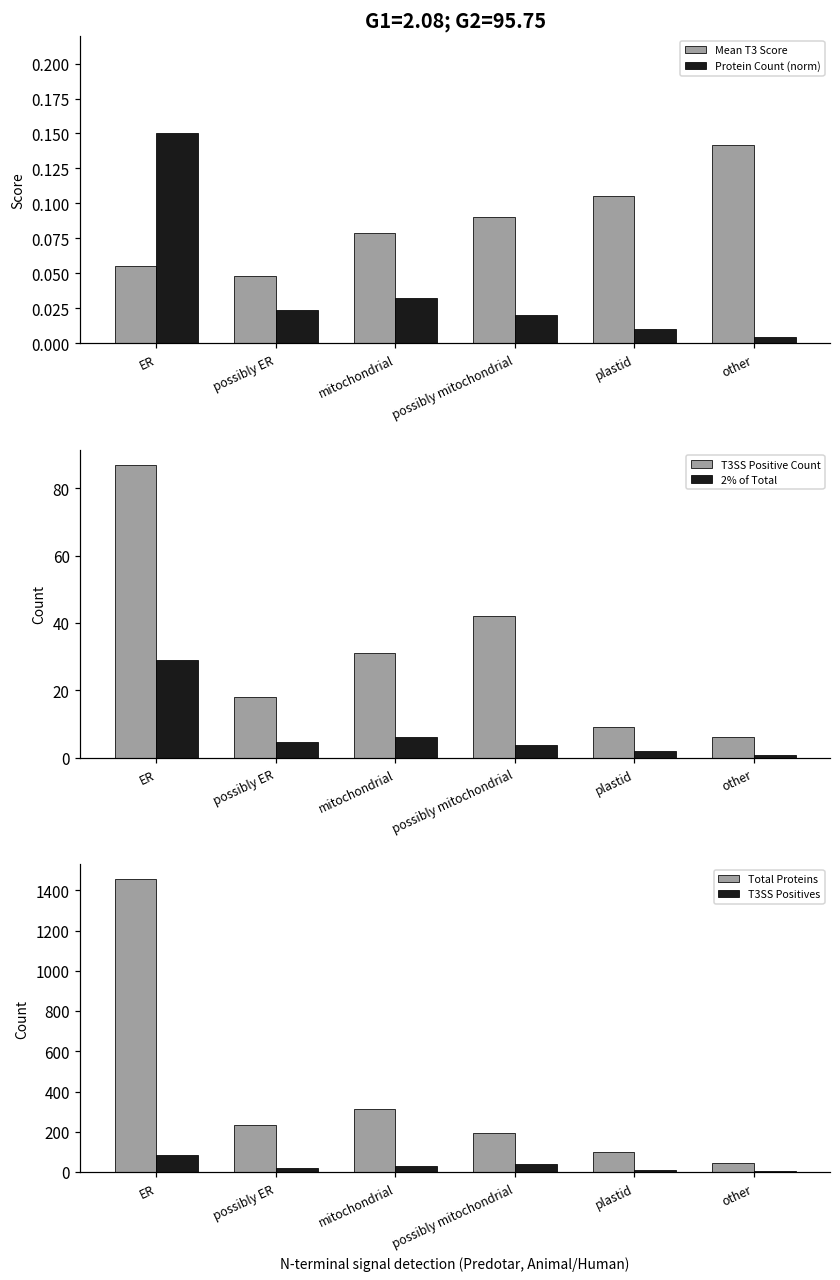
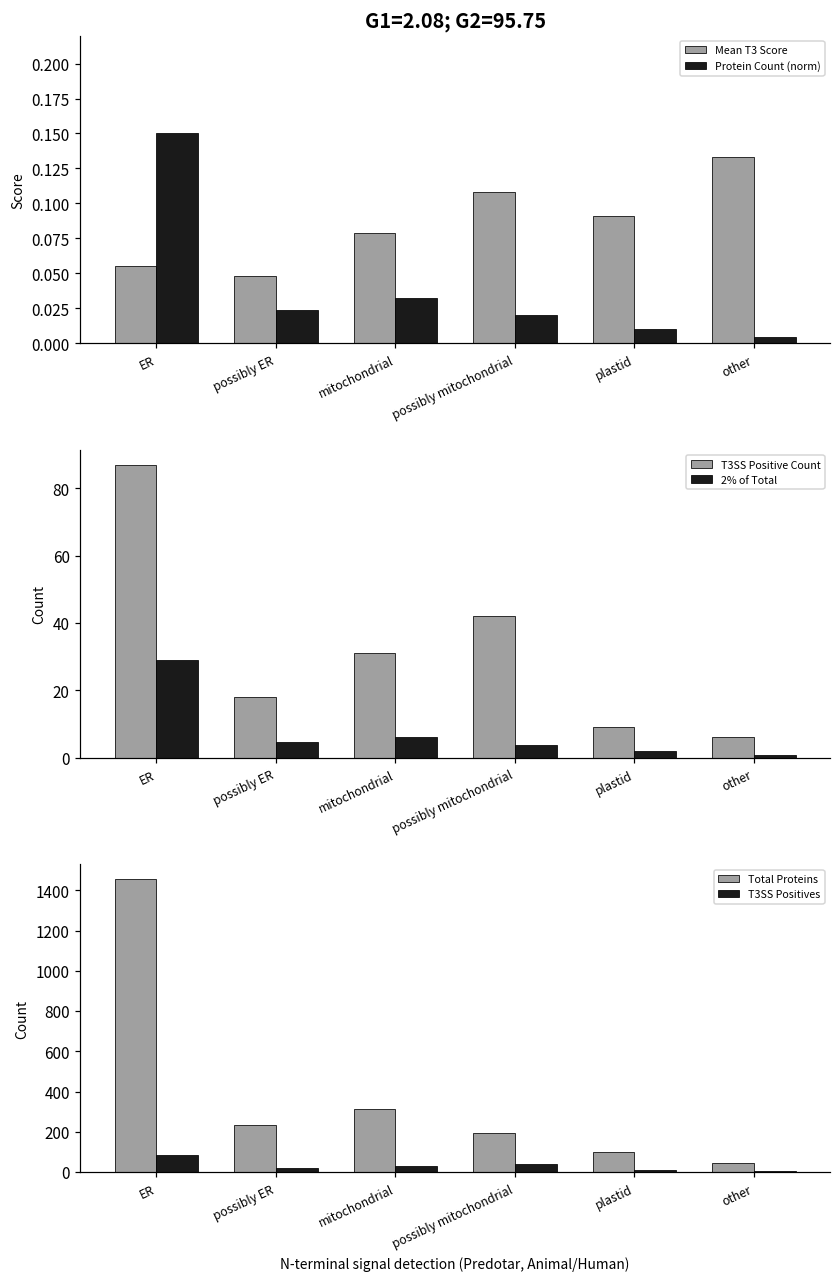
  {
    "G1=2.08; G2=95.75": {
      "Mean T3 Score": {
        "ER": 0.055,
        "possibly ER": 0.048,
        "mitochondrial": 0.079,
-       "possibly mitochondrial": 0.090,
-       "plastid": 0.105,
-       "other": 0.142
+       "possibly mitochondrial": 0.108,
+       "plastid": 0.091,
+       "other": 0.133
      },
      "Protein Count (norm)": {
        "ER": 0.150,
        "possibly ER": 0.024,
        "mitochondrial": 0.032,
        "possibly mitochondrial": 0.020,
        "plastid": 0.010,
        "other": 0.005
      }
    }
  }
